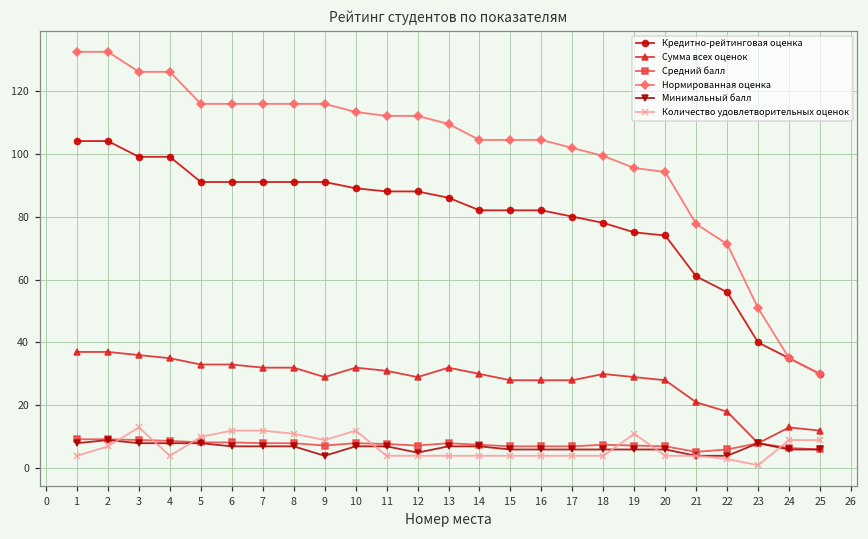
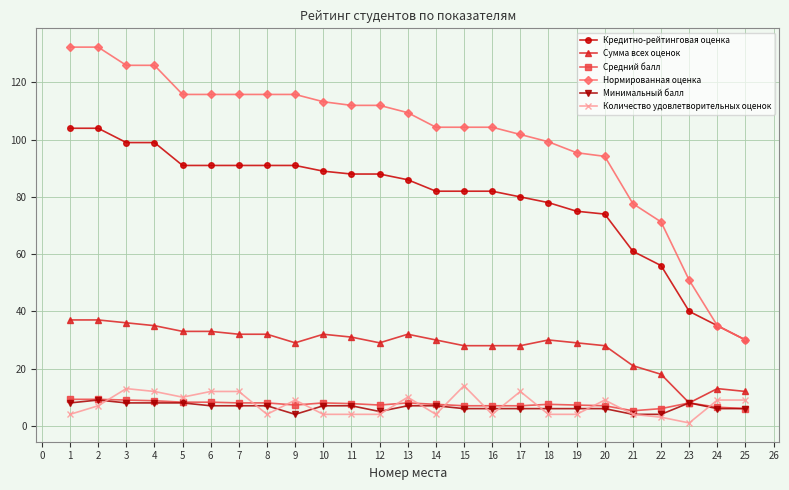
  {
    "Количество удовлетворительных оценок": {
      "1": 4,
      "2": 7,
      "3": 13,
-     "4": 4,
+     "4": 12,
      "5": 10,
      "6": 12,
      "7": 12,
-     "8": 11,
+     "8": 4,
      "9": 9,
-     "10": 12,
+     "10": 4,
      "11": 4,
      "12": 4,
-     "13": 4,
+     "13": 10,
      "14": 4,
-     "15": 4,
+     "15": 14,
      "16": 4,
-     "17": 4,
+     "17": 12,
      "18": 4,
-     "19": 11,
-     "20": 4,
+     "19": 4,
+     "20": 9,
      "22": 3,
      "23": 1,
      "24": 9,
      "25": 9
    }
  }
